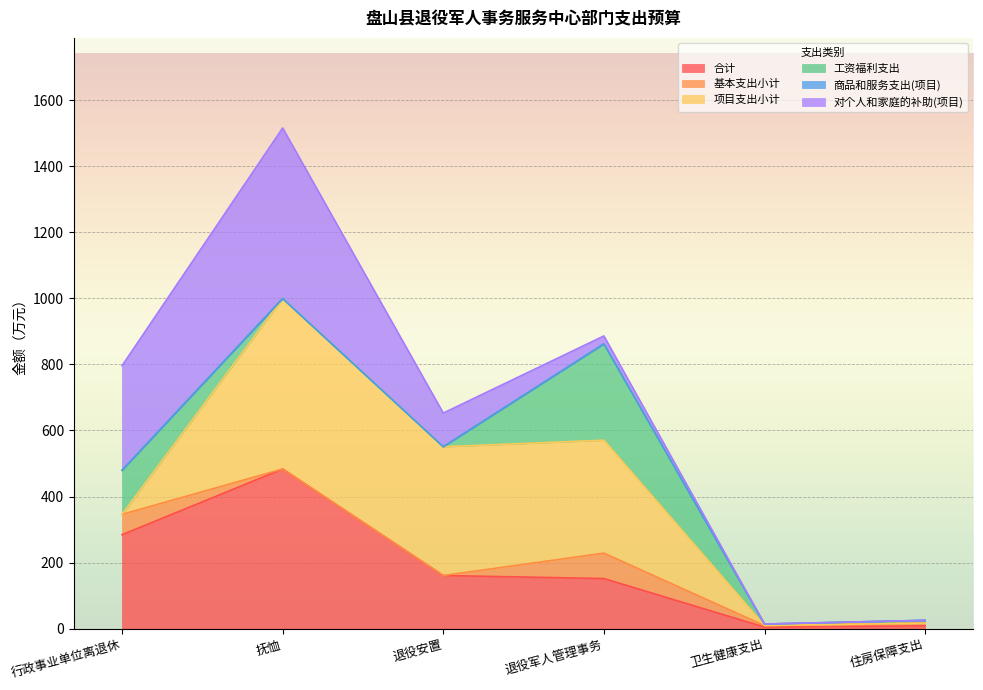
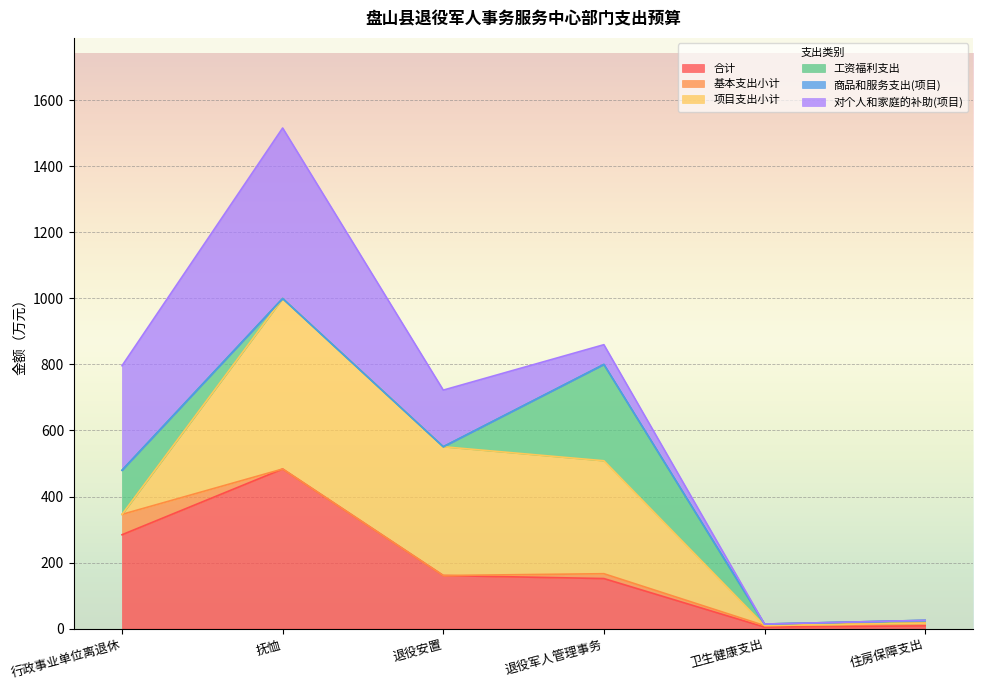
  {
    "合计": {
      "行政事业单位离退休": 280,
      "退役军人管理事务": 150,
      "住房保障支出": 10
    },
    "基本支出小计": {
-     "退役军人管理事务": 80
+     "退役军人管理事务": 10
    },
    "项目支出小计": {
      "退役军人管理事务": 340
    },
    "对个人和家庭的补助(项目)": {
      "行政事业单位离退休": 320,
      "抚恤": 520,
-     "退役安置": 100,
-     "退役军人管理事务": 20
+     "退役安置": 170,
+     "退役军人管理事务": 60
    }
  }
